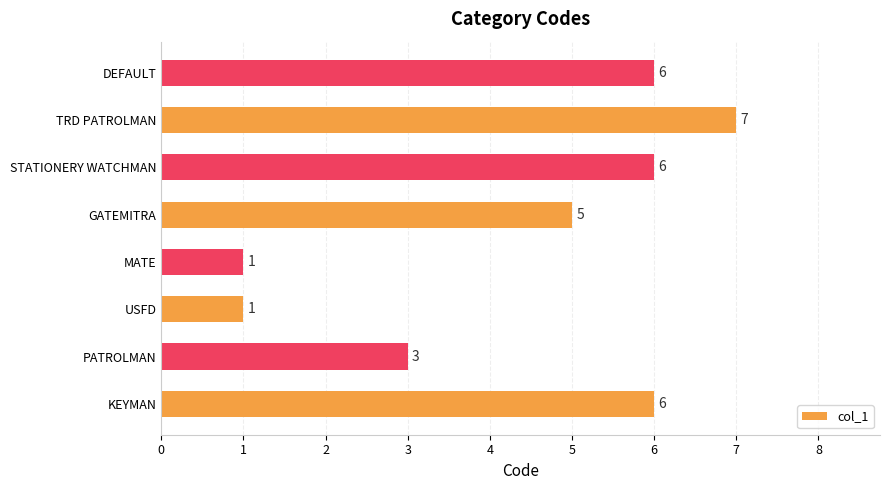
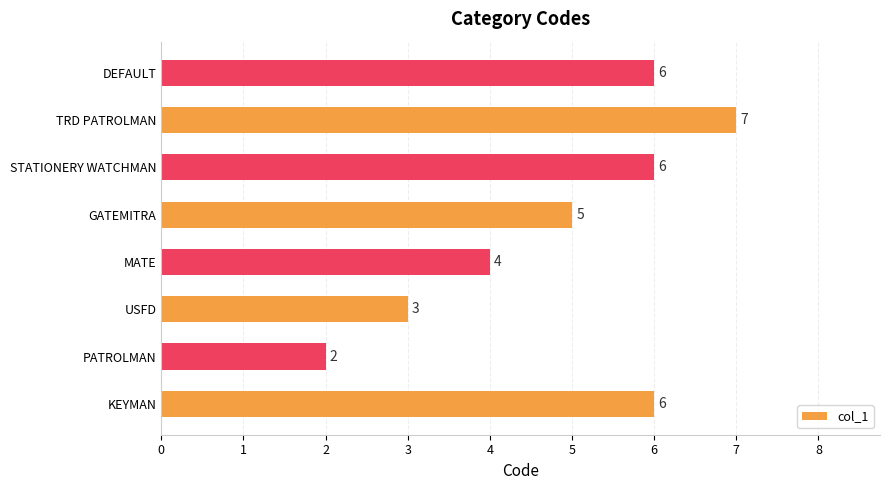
  {
    "DEFAULT": 6,
    "TRD PATROLMAN": 7,
    "STATIONERY WATCHMAN": 6,
    "GATEMITRA": 5,
-   "MATE": 1,
-   "USFD": 1,
-   "PATROLMAN": 3,
+   "MATE": 4,
+   "USFD": 3,
+   "PATROLMAN": 2,
    "KEYMAN": 6
  }
